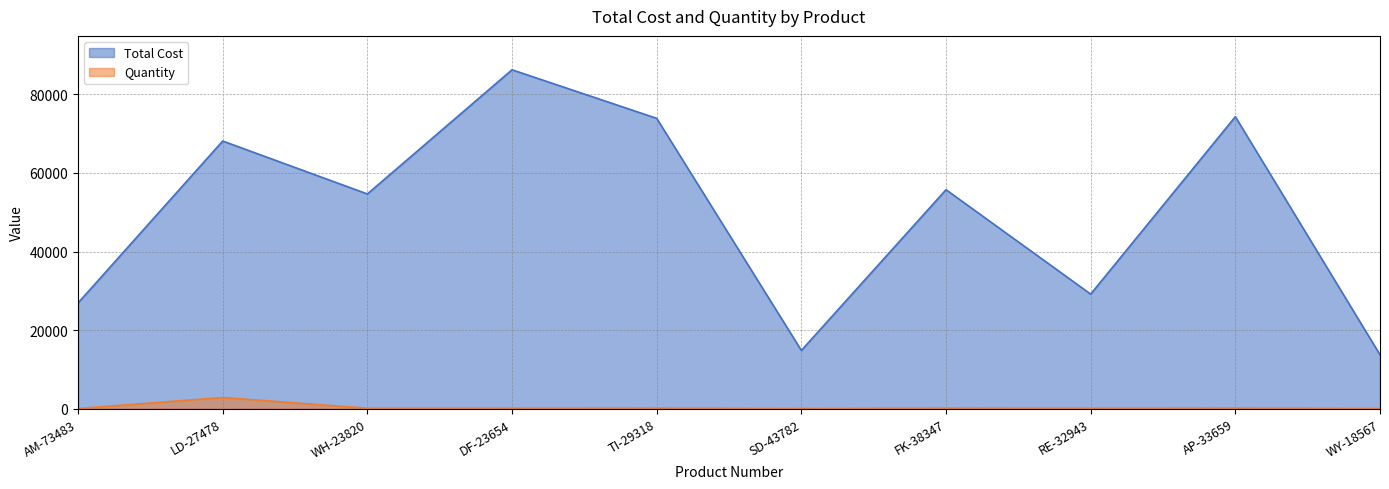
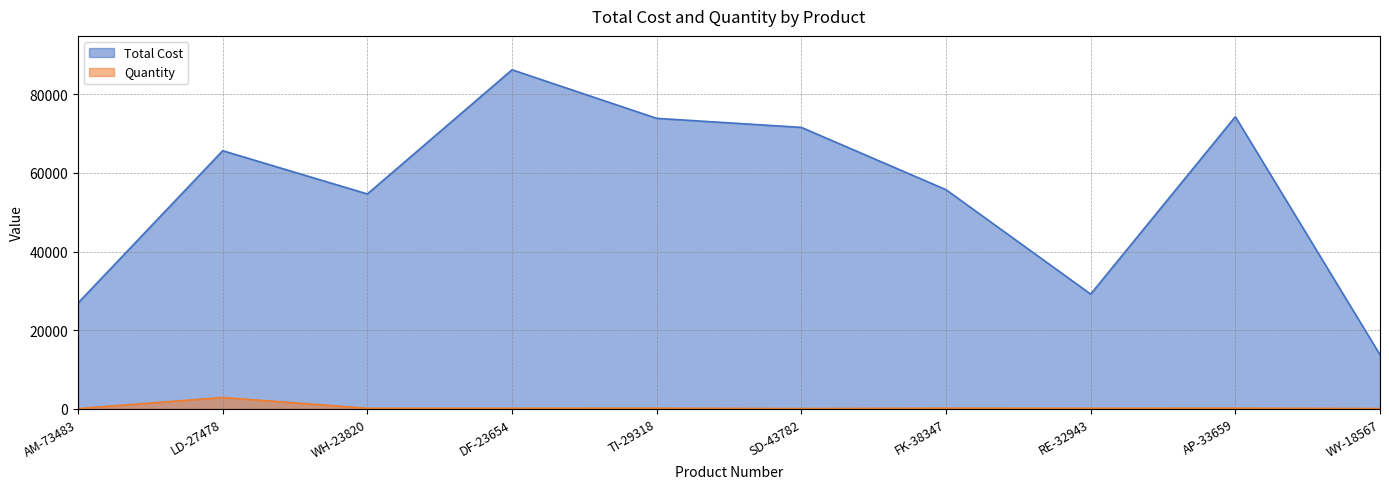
  {
    "Total Cost": {
      "AM-73483": 27000,
-     "LD-27478": 68000,
+     "LD-27478": 66000,
      "WH-23820": 55000,
      "DF-23654": 86000,
      "TI-29318": 74000,
-     "SD-43782": 15000,
+     "SD-43782": 72000,
      "FK-38347": 56000,
      "RE-32943": 29000,
      "AP-33659": 74000,
      "WY-18567": 14000
    },
    "Quantity": {
      "AM-73483": 0,
      "LD-27478": 3000,
      "WH-23820": 0,
      "DF-23654": 0,
      "TI-29318": 0,
      "SD-43782": 0,
      "FK-38347": 0,
      "RE-32943": 0,
      "AP-33659": 0,
      "WY-18567": 0
    }
  }
